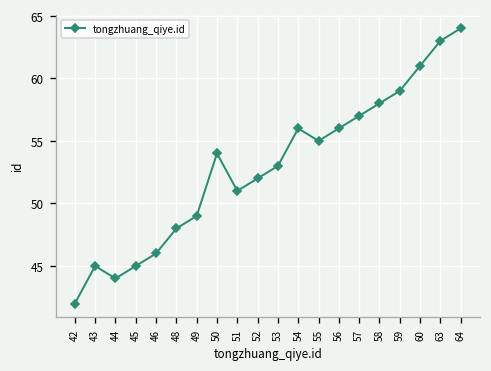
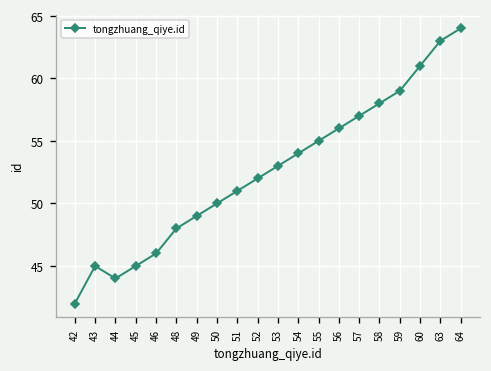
  {
    "42": 42,
    "43": 45,
    "44": 44,
    "45": 45,
    "46": 46,
    "48": 48,
    "49": 49,
-   "50": 54,
+   "50": 50,
    "51": 51,
    "52": 52,
    "53": 53,
-   "54": 56,
+   "54": 54,
    "55": 55,
    "56": 56,
    "57": 57,
    "58": 58,
    "59": 59,
    "60": 61,
    "63": 63,
    "64": 64
  }
